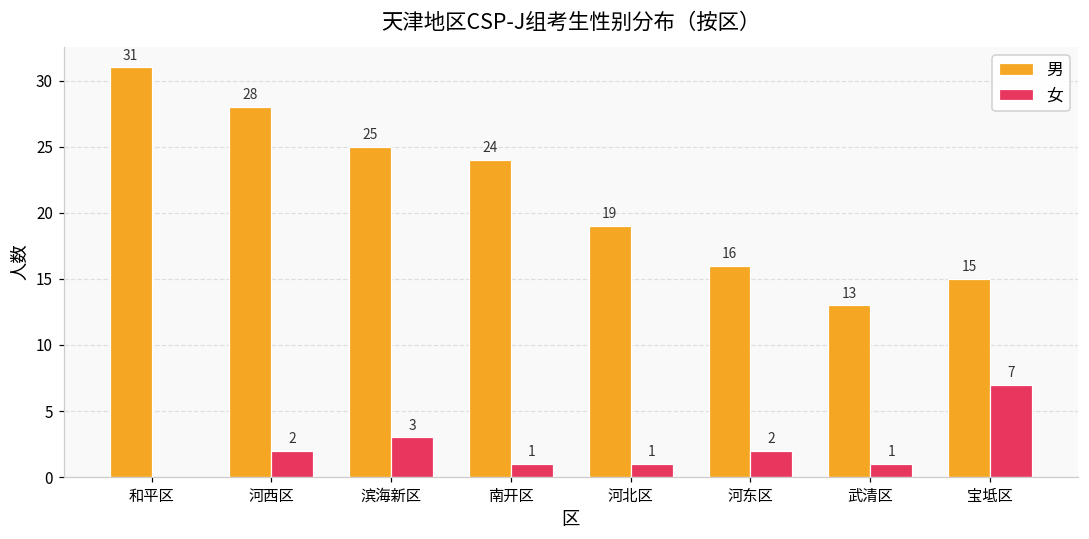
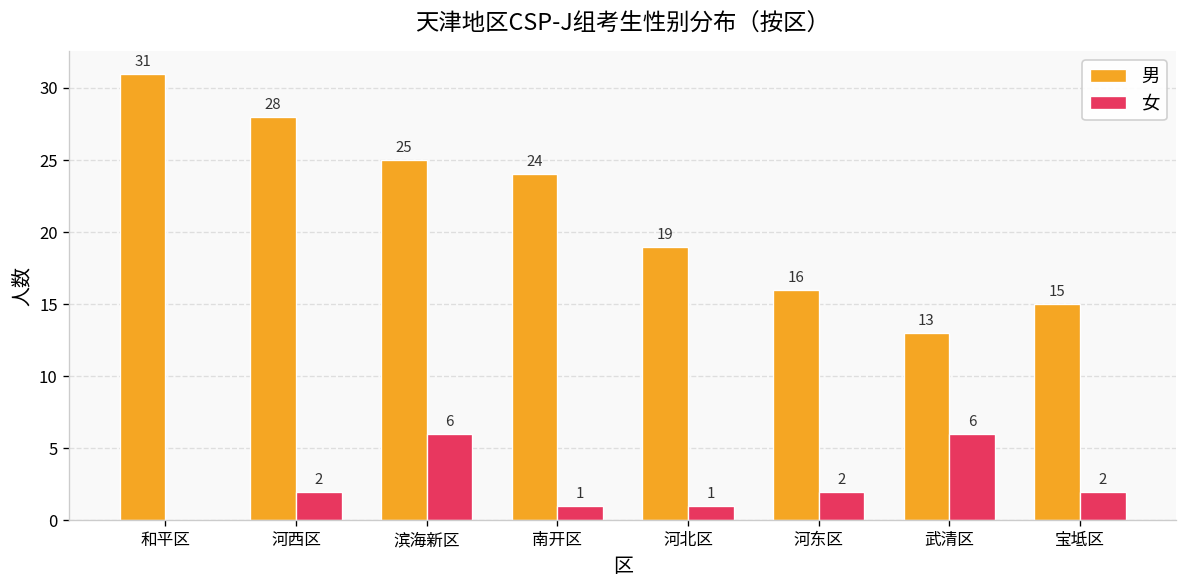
  {
    "男": {
      "和平区": 31,
      "河西区": 28,
      "滨海新区": 25,
      "南开区": 24,
      "河北区": 19,
      "河东区": 16,
      "武清区": 13,
      "宝坻区": 15
    },
    "女": {
      "河西区": 2,
-     "滨海新区": 3,
+     "滨海新区": 6,
      "南开区": 1,
      "河北区": 1,
      "河东区": 2,
-     "武清区": 1,
-     "宝坻区": 7
+     "武清区": 6,
+     "宝坻区": 2
    }
  }
